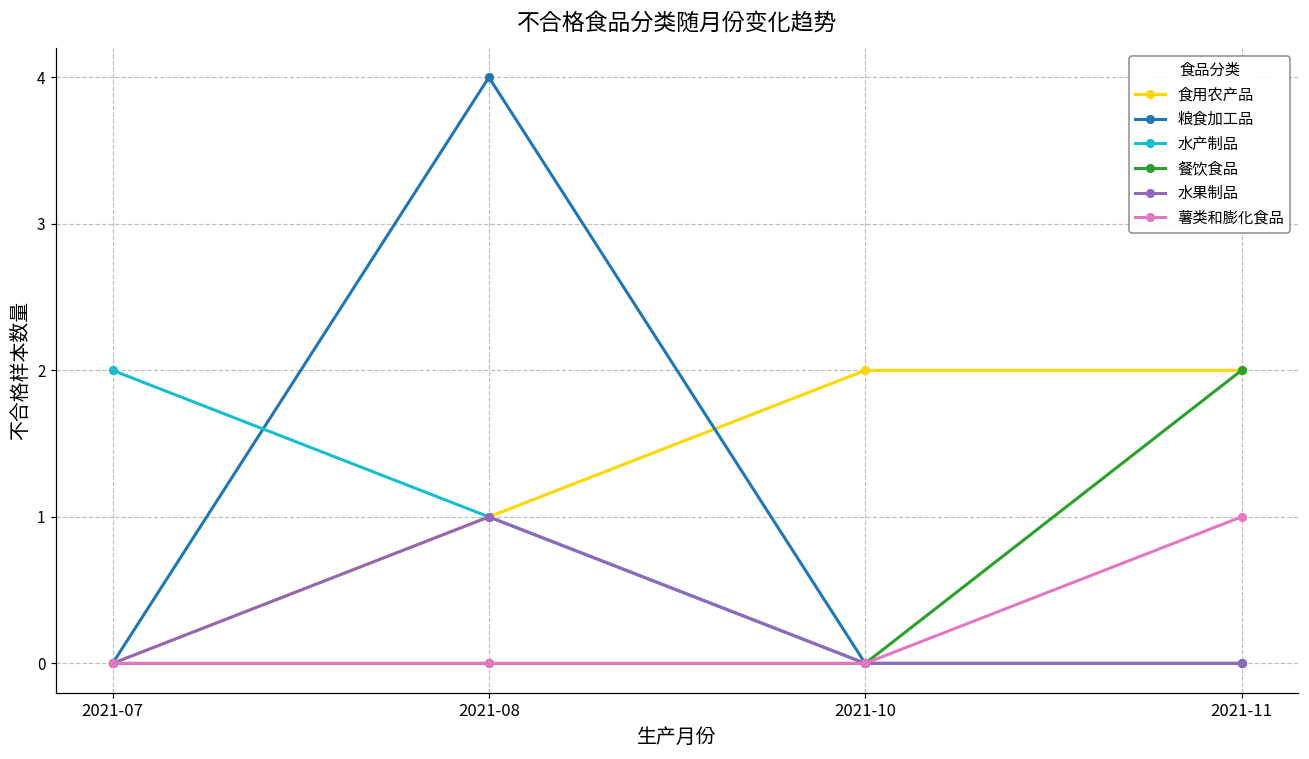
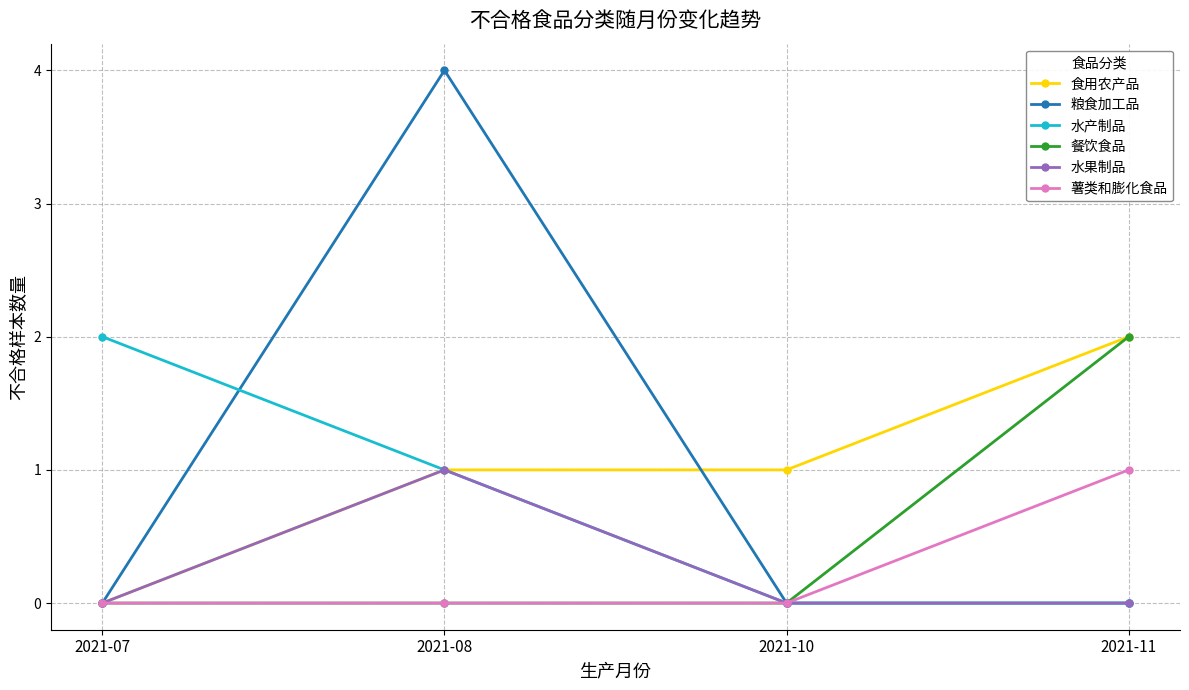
  {
    "食用农产品": {
-     "2021-10": 2
+     "2021-10": 1
    },
    "粮食加工品": {
      "2021-08": 4
    },
    "水产制品": {
      "2021-07": 2
    },
    "薯类和膨化食品": {
      "2021-11": 1
    }
  }
